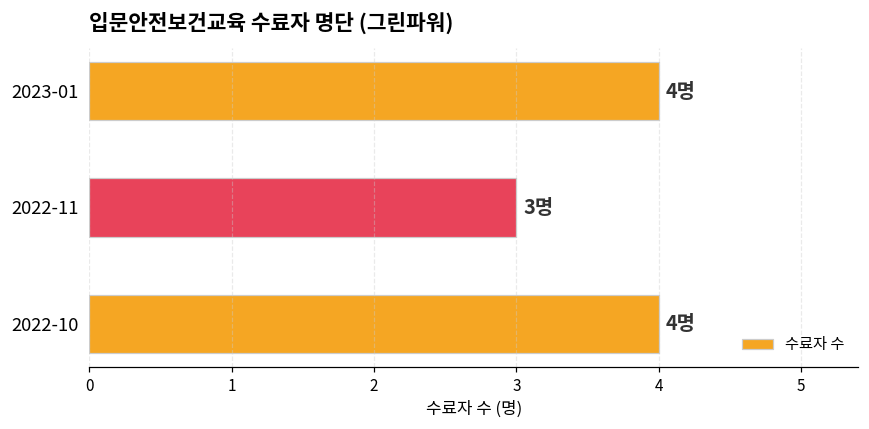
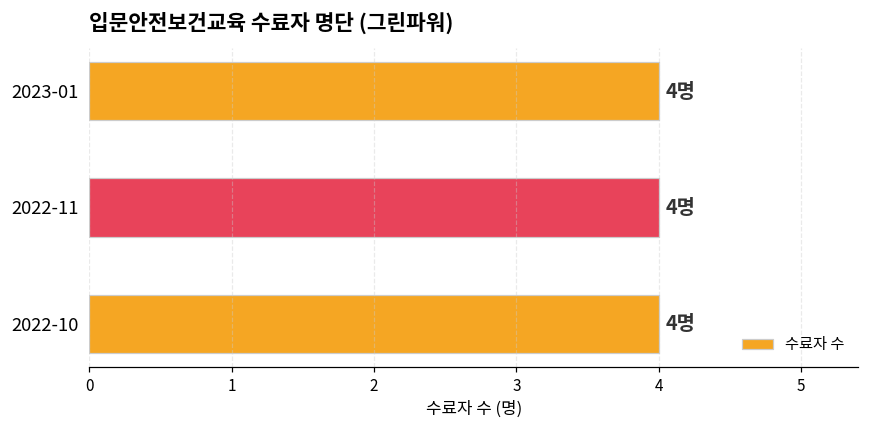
  {
    "2023-01": "4명",
-   "2022-11": "3명",
+   "2022-11": "4명",
    "2022-10": "4명"
  }
